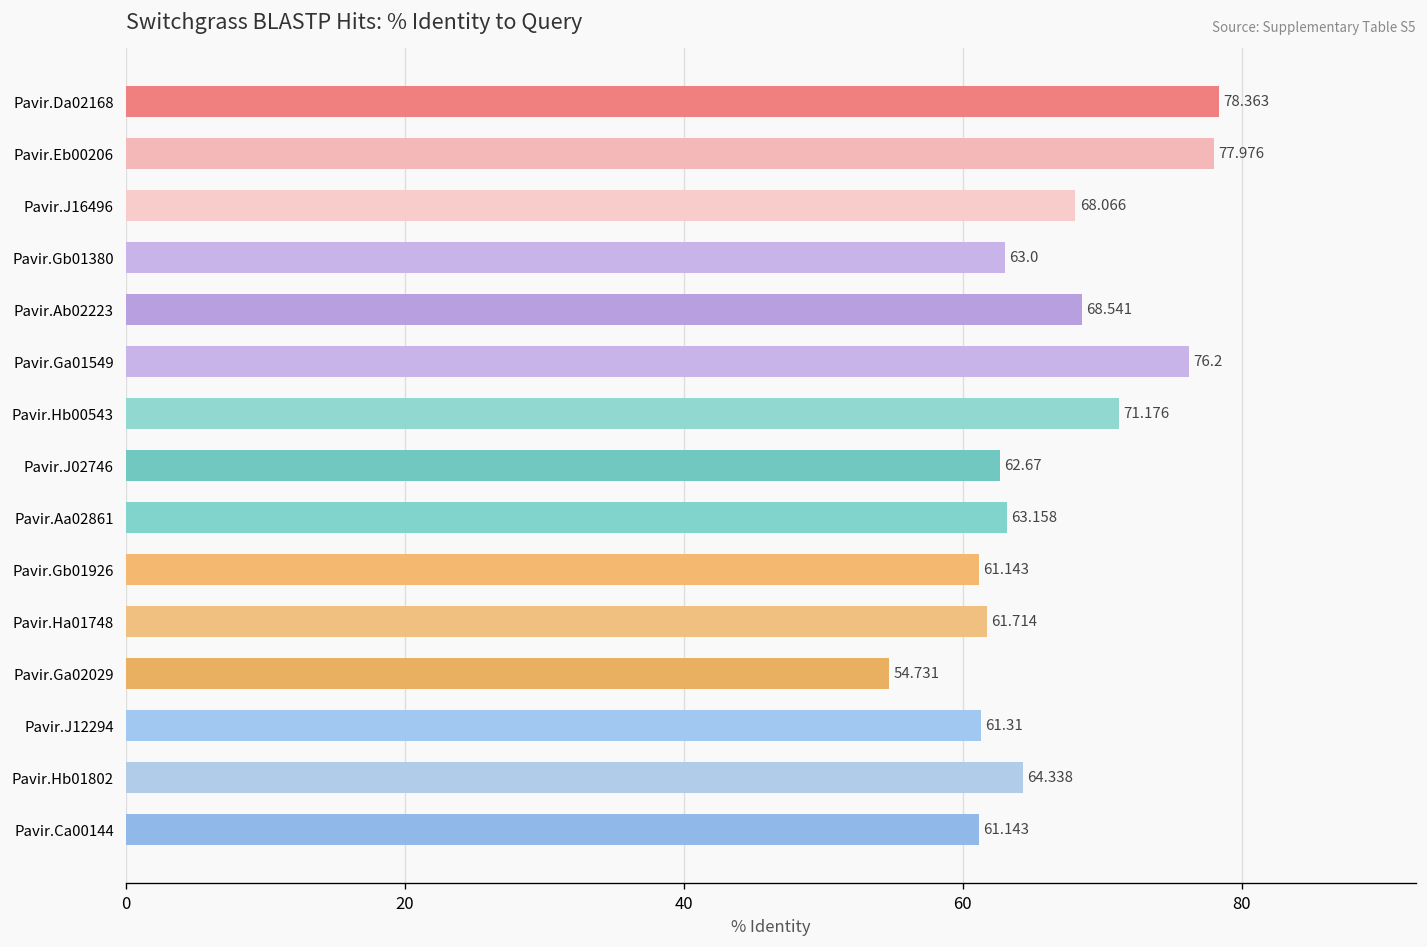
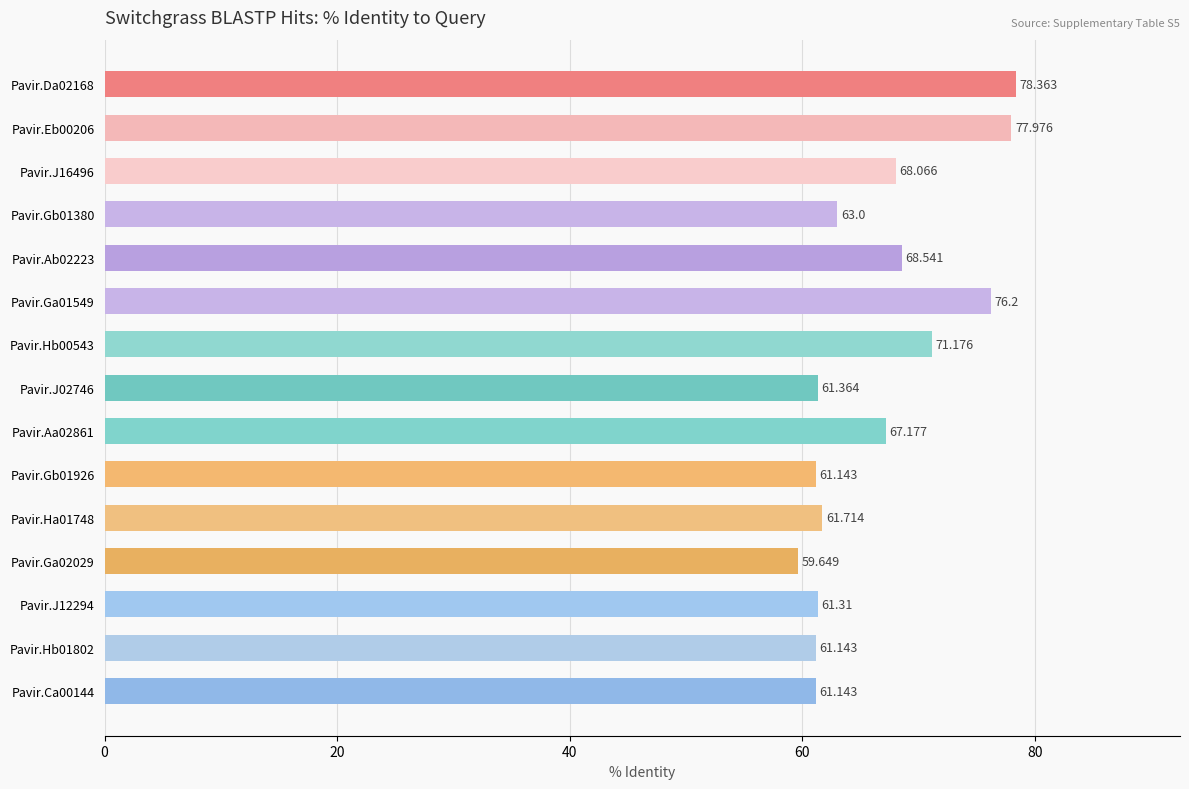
  {
    "Pavir.Da02168": 78.363,
    "Pavir.Eb00206": 77.976,
    "Pavir.J16496": 68.066,
    "Pavir.Gb01380": 63.0,
    "Pavir.Ab02223": 68.541,
    "Pavir.Ga01549": 76.2,
    "Pavir.Hb00543": 71.176,
-   "Pavir.J02746": 62.67,
-   "Pavir.Aa02861": 63.158,
+   "Pavir.J02746": 61.364,
+   "Pavir.Aa02861": 67.177,
    "Pavir.Gb01926": 61.143,
    "Pavir.Ha01748": 61.714,
-   "Pavir.Ga02029": 54.731,
+   "Pavir.Ga02029": 59.649,
    "Pavir.J12294": 61.31,
-   "Pavir.Hb01802": 64.338,
+   "Pavir.Hb01802": 61.143,
    "Pavir.Ca00144": 61.143
  }
